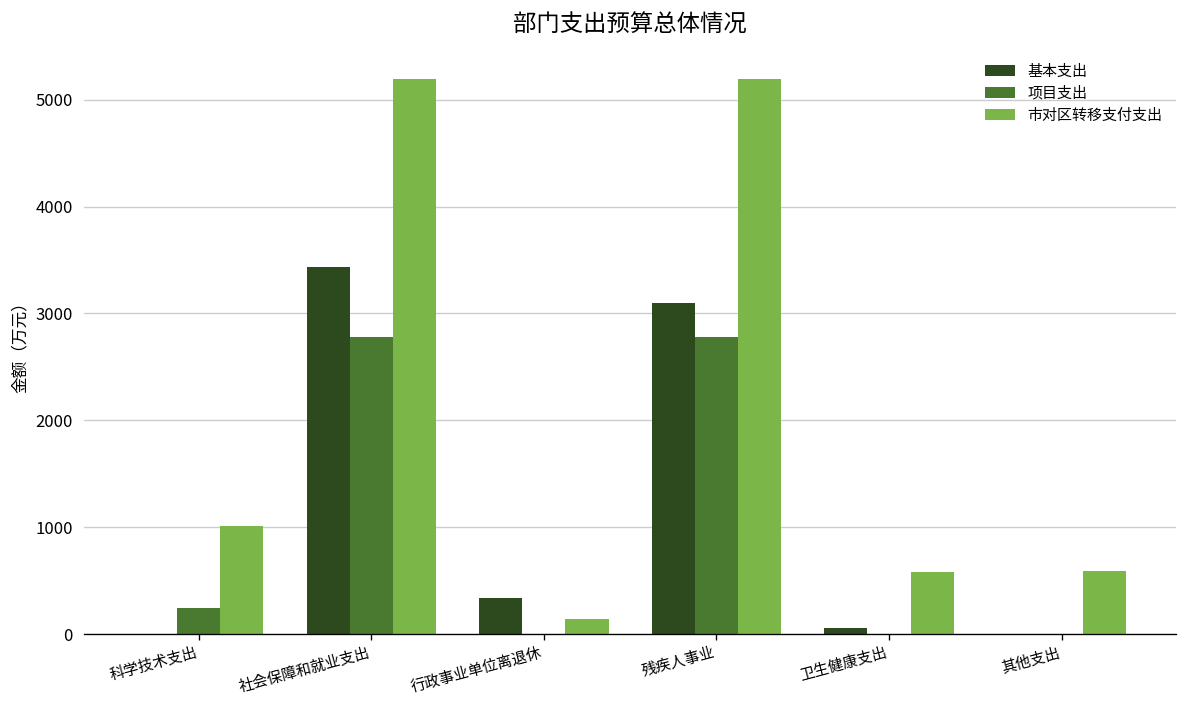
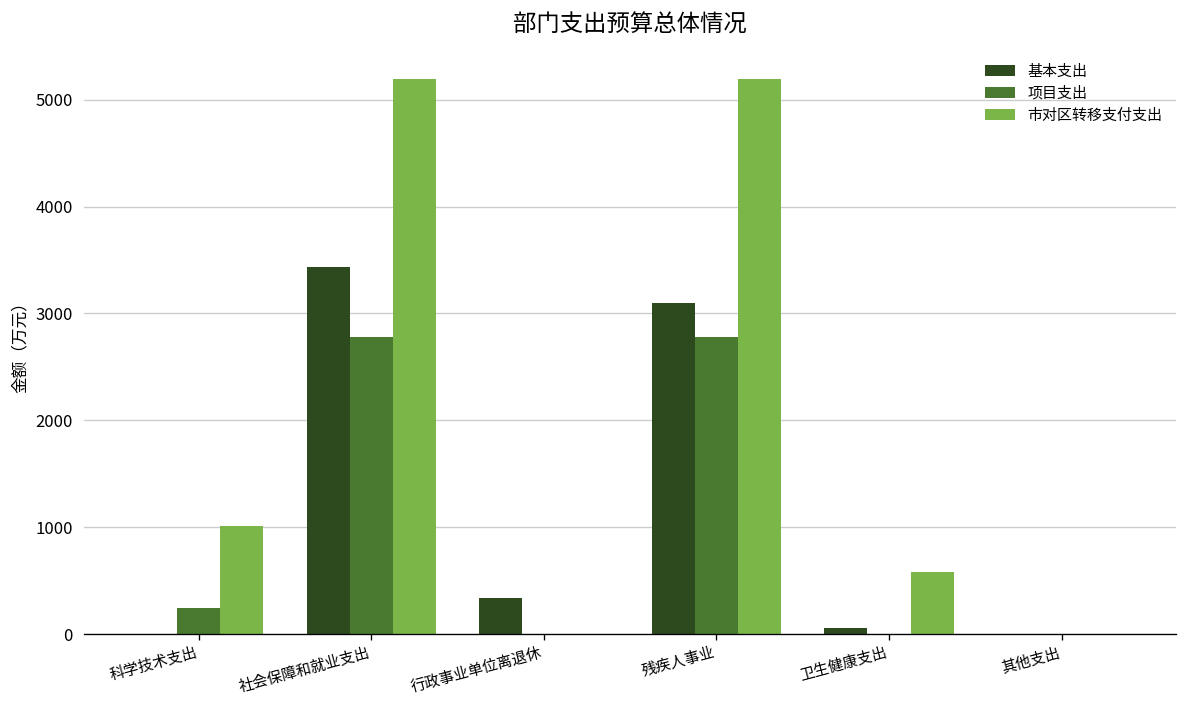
  {
    "市对区转移支付支出": {
      "科学技术支出": 1000,
      "社会保障和就业支出": 5200,
-     "行政事业单位离退休": 100,
+     "行政事业单位离退休": 0,
      "残疾人事业": 5200,
      "卫生健康支出": 600,
-     "其他支出": 600
+     "其他支出": 0
    }
  }
